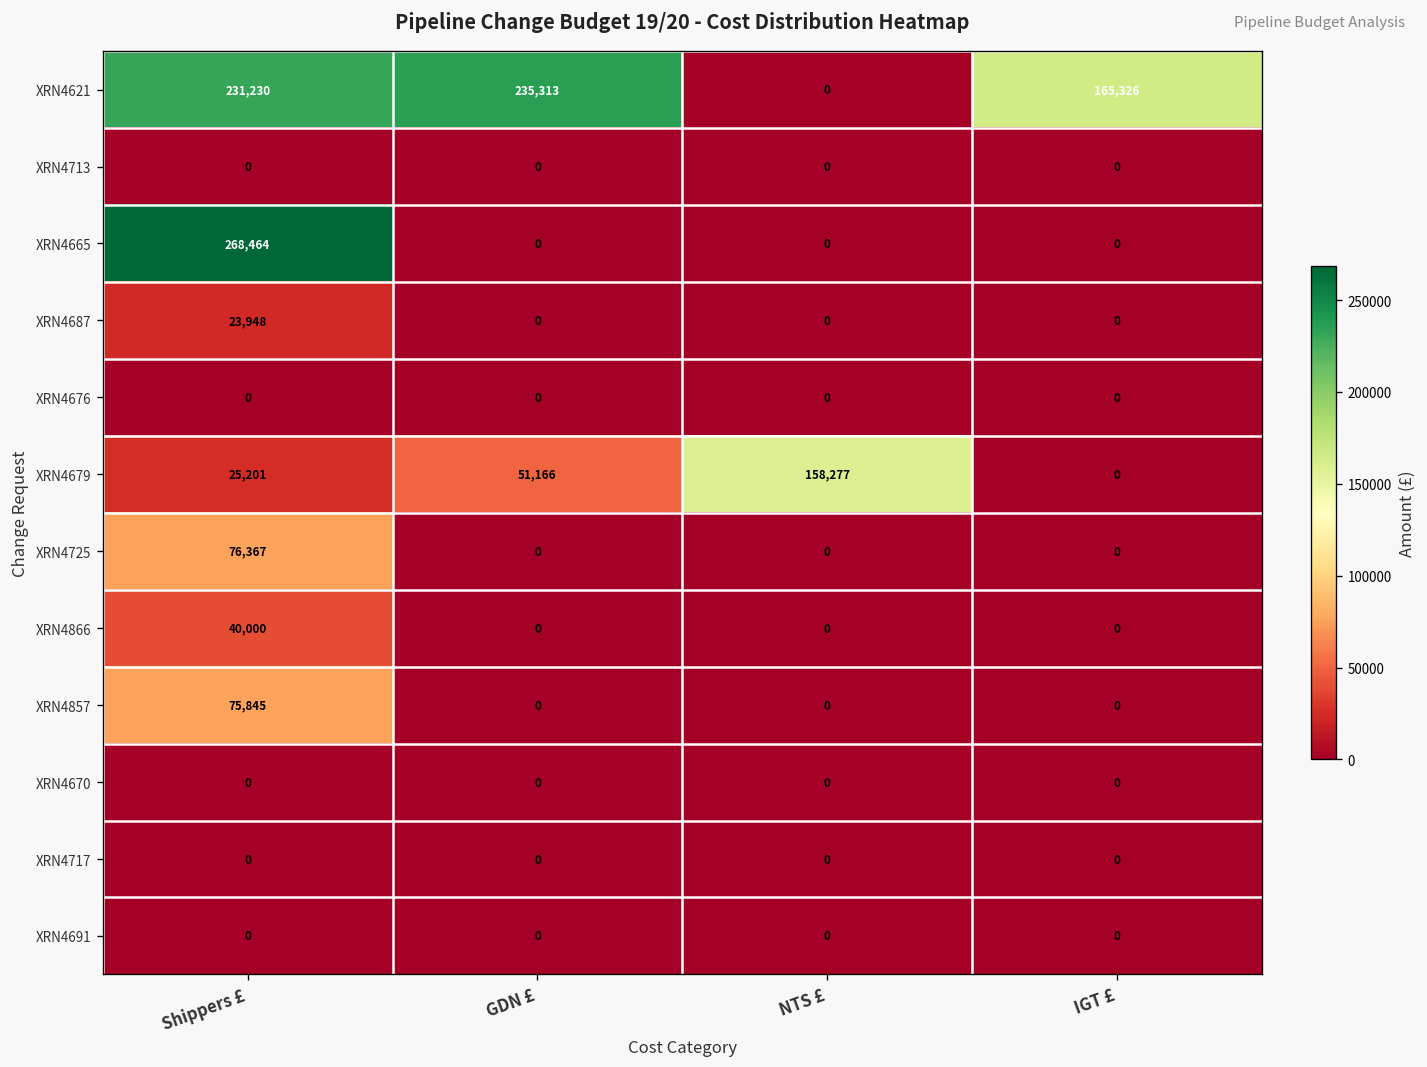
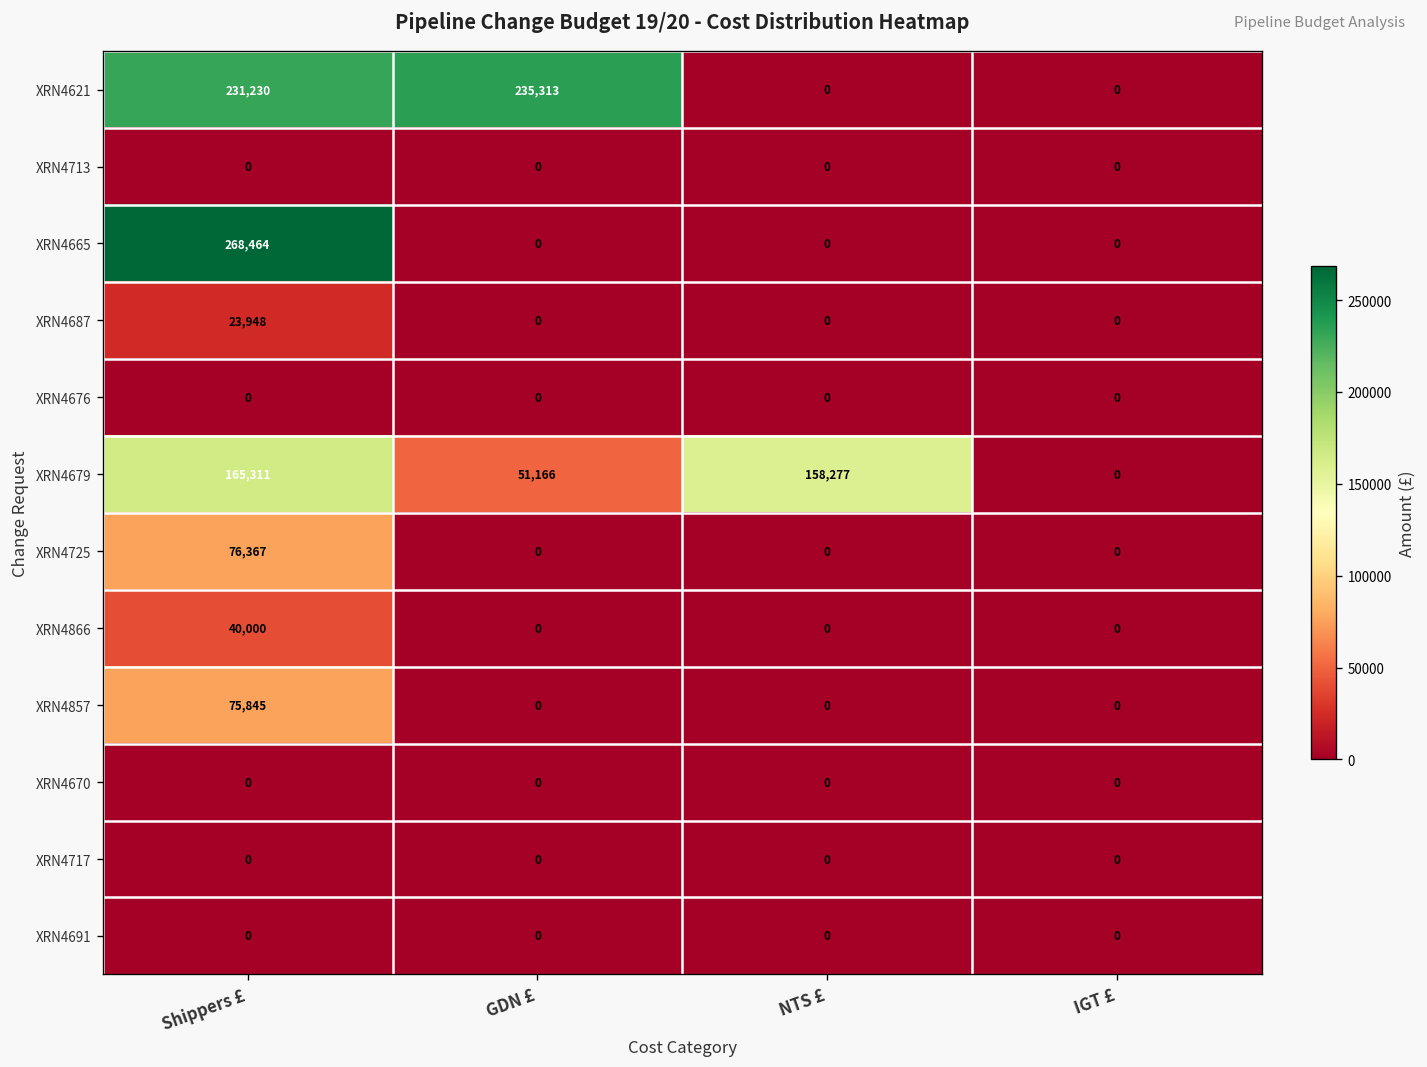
  {
    "XRN4621": {
      "Shippers £": "231,230",
      "GDN £": "235,313",
      "NTS £": "0",
-     "IGT £": "165,326"
+     "IGT £": "0"
    },
    "XRN4713": {
      "Shippers £": "0",
      "GDN £": "0",
      "NTS £": "0",
      "IGT £": "0"
    },
    "XRN4665": {
      "Shippers £": "268,464",
      "GDN £": "0",
      "NTS £": "0",
      "IGT £": "0"
    },
    "XRN4687": {
      "Shippers £": "23,948",
      "GDN £": "0",
      "NTS £": "0",
      "IGT £": "0"
    },
    "XRN4676": {
      "Shippers £": "0",
      "GDN £": "0",
      "NTS £": "0",
      "IGT £": "0"
    },
    "XRN4679": {
-     "Shippers £": "25,201",
+     "Shippers £": "165,311",
      "GDN £": "51,166",
      "NTS £": "158,277",
      "IGT £": "0"
    },
    "XRN4725": {
      "Shippers £": "76,367",
      "GDN £": "0",
      "NTS £": "0",
      "IGT £": "0"
    },
    "XRN4866": {
      "Shippers £": "40,000",
      "GDN £": "0",
      "NTS £": "0",
      "IGT £": "0"
    },
    "XRN4857": {
      "Shippers £": "75,845",
      "GDN £": "0",
      "NTS £": "0",
      "IGT £": "0"
    },
    "XRN4670": {
      "Shippers £": "0",
      "GDN £": "0",
      "NTS £": "0",
      "IGT £": "0"
    },
    "XRN4717": {
      "Shippers £": "0",
      "GDN £": "0",
      "NTS £": "0",
      "IGT £": "0"
    },
    "XRN4691": {
      "Shippers £": "0",
      "GDN £": "0",
      "NTS £": "0",
      "IGT £": "0"
    }
  }
